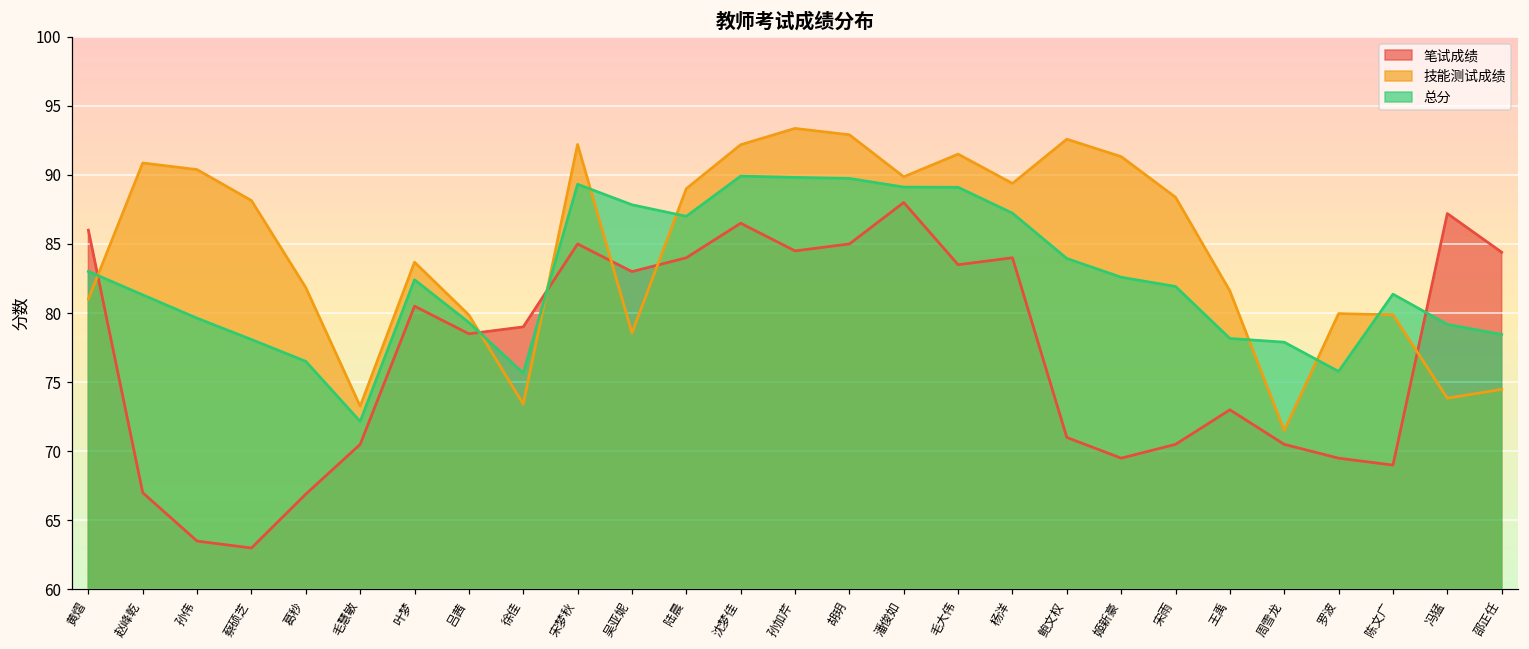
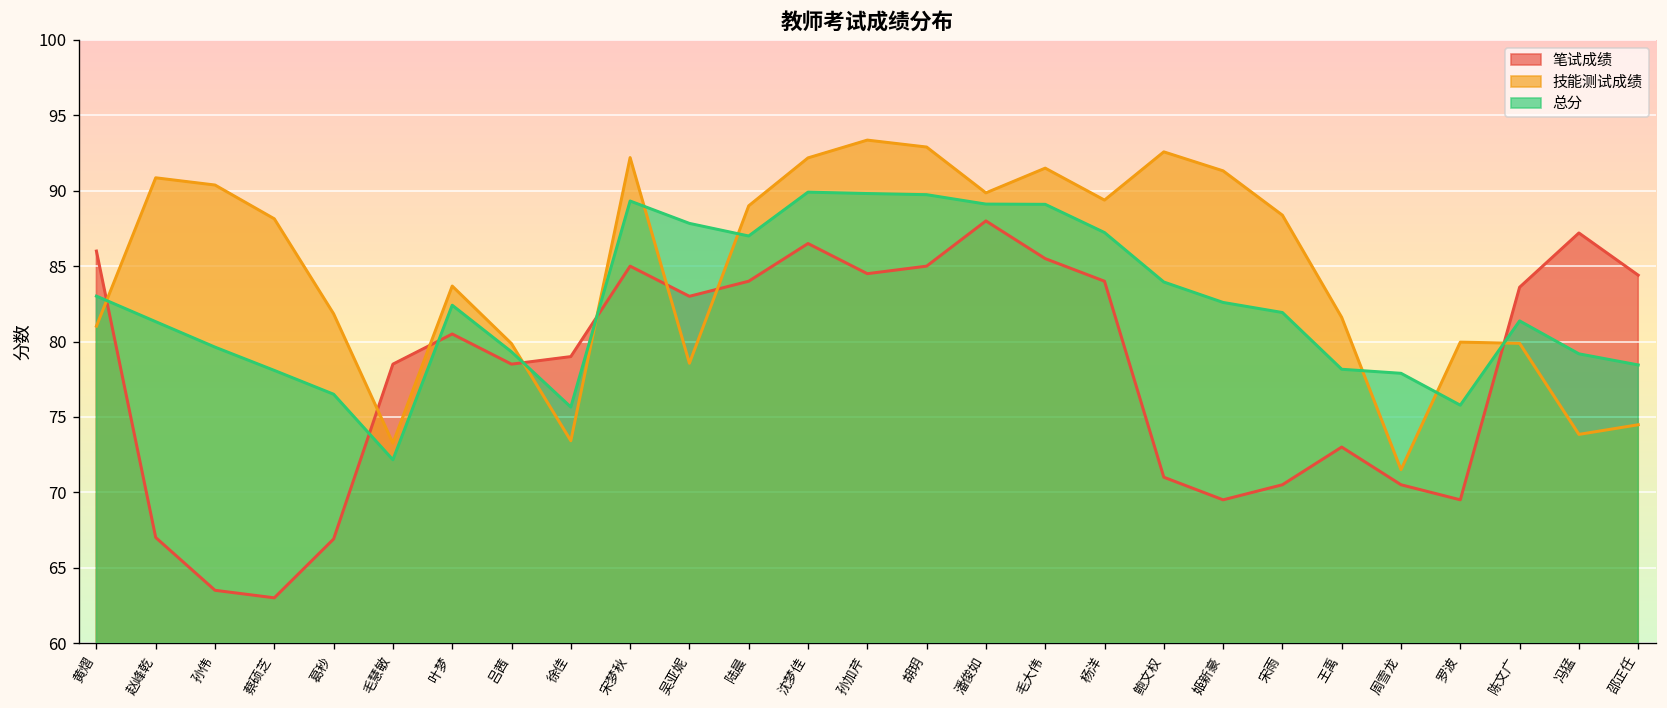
  {
    "笔试成绩": {
      "黄熠": 86.0,
      "赵峰乾": 67.0,
      "孙伟": 63.5,
      "蔡硕芝": 63.0,
      "葛秒": 66.9,
-     "毛慧敏": 70.5,
+     "毛慧敏": 78.5,
      "叶梦": 80.5,
      "吕茜": 78.5,
      "徐佳": 79.0,
      "宋梦秋": 85.0,
      "吴亚妮": 83.0,
      "陆晨": 84.0,
      "沈梦佳": 86.5,
      "孙加芹": 84.5,
      "胡玥": 85.0,
      "潘俊如": 88.0,
-     "毛大伟": 83.5,
+     "毛大伟": 85.5,
      "杨洋": 84.0,
      "鲍文权": 71.0,
      "姬新豪": 69.5,
      "宋雨": 70.5,
      "王禹": 73.0,
      "周雪龙": 70.5,
      "罗波": 69.5,
-     "陈文广": 69.0,
+     "陈文广": 83.6,
      "冯猛": 87.2,
      "邵正任": 84.4
    },
    "技能测试成绩": {
      "黄熠": 81.0,
      "赵峰乾": 90.9,
      "孙伟": 90.4,
      "蔡硕芝": 88.1,
      "葛秒": 81.8,
      "毛慧敏": 73.3,
      "叶梦": 83.7,
      "吕茜": 79.9,
      "徐佳": 73.4,
      "宋梦秋": 92.2,
      "吴亚妮": 78.6,
      "陆晨": 89.0,
      "沈梦佳": 92.2,
      "孙加芹": 93.4,
      "胡玥": 92.9,
      "潘俊如": 89.9,
      "毛大伟": 91.5,
      "杨洋": 89.4,
      "鲍文权": 92.6,
      "姬新豪": 91.3,
      "宋雨": 88.4,
      "王禹": 81.6,
      "周雪龙": 71.5,
      "罗波": 80.0,
      "陈文广": 79.9,
      "冯猛": 73.8,
      "邵正任": 74.5
    },
    "总分": {
      "黄熠": 83.0,
      "赵峰乾": 81.3,
      "孙伟": 79.6,
      "蔡硕芝": 78.1,
      "葛秒": 76.5,
      "毛慧敏": 72.2,
      "叶梦": 82.4,
      "吕茜": 79.3,
      "徐佳": 75.7,
      "宋梦秋": 89.3,
      "吴亚妮": 87.8,
      "陆晨": 87.0,
      "沈梦佳": 89.9,
      "孙加芹": 89.8,
      "胡玥": 89.7,
      "潘俊如": 89.1,
      "毛大伟": 89.1,
      "杨洋": 87.2,
      "鲍文权": 83.9,
      "姬新豪": 82.6,
      "宋雨": 81.9,
      "王禹": 78.2,
      "周雪龙": 77.9,
      "罗波": 75.8,
      "陈文广": 81.4,
      "冯猛": 79.2,
      "邵正任": 78.4
    }
  }
